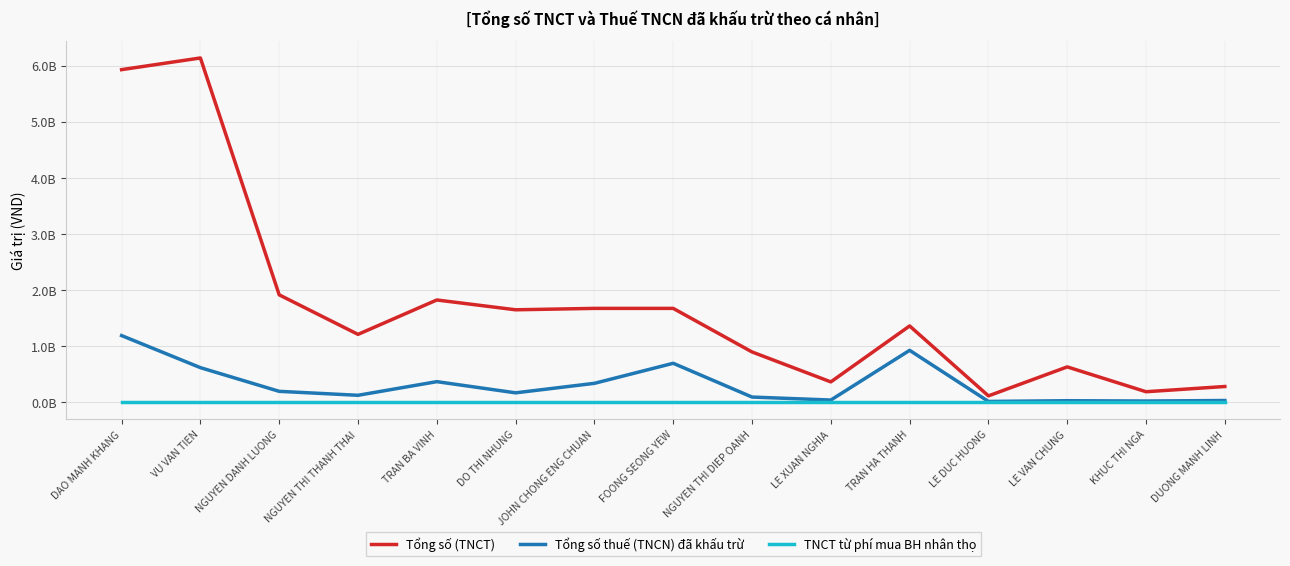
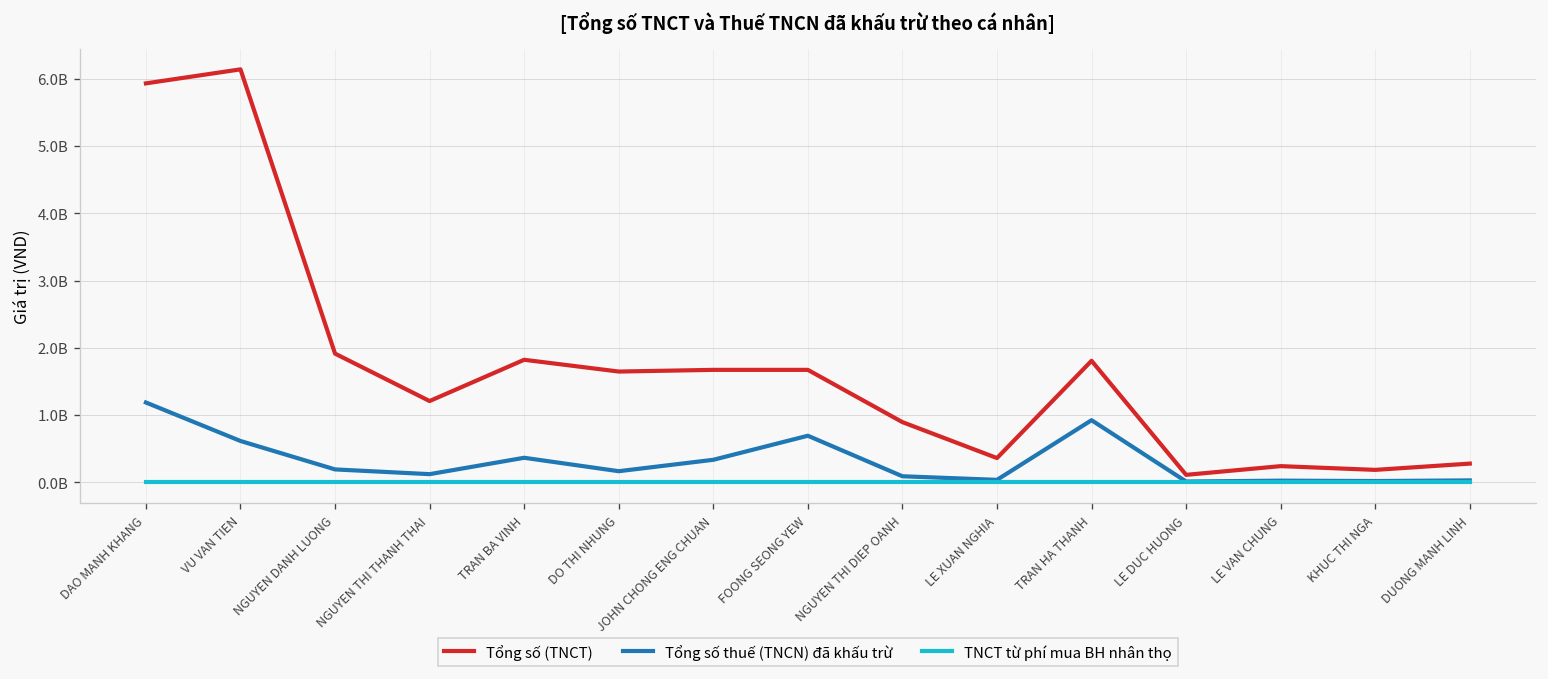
  {
    "Tổng số (TNCT)": {
      "DAO MANH KHANG": 5900000000,
      "VU VAN TIEN": 6100000000,
      "NGUYEN DANH LUONG": 1900000000,
      "NGUYEN THI THANH THAI": 1200000000,
      "TRAN BA VINH": 1800000000,
      "DO THI NHUNG": 1600000000,
      "JOHN CHONG ENG CHUAN": 1700000000,
      "FOONG SEONG YEW": 1700000000,
      "NGUYEN THI DIEP OANH": 900000000,
      "LE XUAN NGHIA": 400000000,
-     "TRAN HA THANH": 1400000000,
+     "TRAN HA THANH": 1800000000,
      "LE DUC HUONG": 100000000,
-     "LE VAN CHUNG": 600000000,
+     "LE VAN CHUNG": 200000000,
      "KHUC THI NGA": 200000000,
      "DUONG MANH LINH": 300000000
    },
    "Tổng số thuế (TNCN) đã khấu trừ": {
      "DAO MANH KHANG": 1200000000,
      "VU VAN TIEN": 600000000,
      "NGUYEN DANH LUONG": 200000000,
      "NGUYEN THI THANH THAI": 100000000,
      "TRAN BA VINH": 400000000,
      "DO THI NHUNG": 200000000,
      "JOHN CHONG ENG CHUAN": 300000000,
      "FOONG SEONG YEW": 700000000,
      "NGUYEN THI DIEP OANH": 100000000,
      "TRAN HA THANH": 900000000
    },
    "TNCT từ phí mua BH nhân thọ": {
      "DAO MANH KHANG": 0,
      "VU VAN TIEN": 0,
      "NGUYEN DANH LUONG": 0,
      "NGUYEN THI THANH THAI": 0,
      "TRAN BA VINH": 0,
      "DO THI NHUNG": 0,
      "JOHN CHONG ENG CHUAN": 0,
      "FOONG SEONG YEW": 0,
      "NGUYEN THI DIEP OANH": 0,
      "TRAN HA THANH": 0
    }
  }
